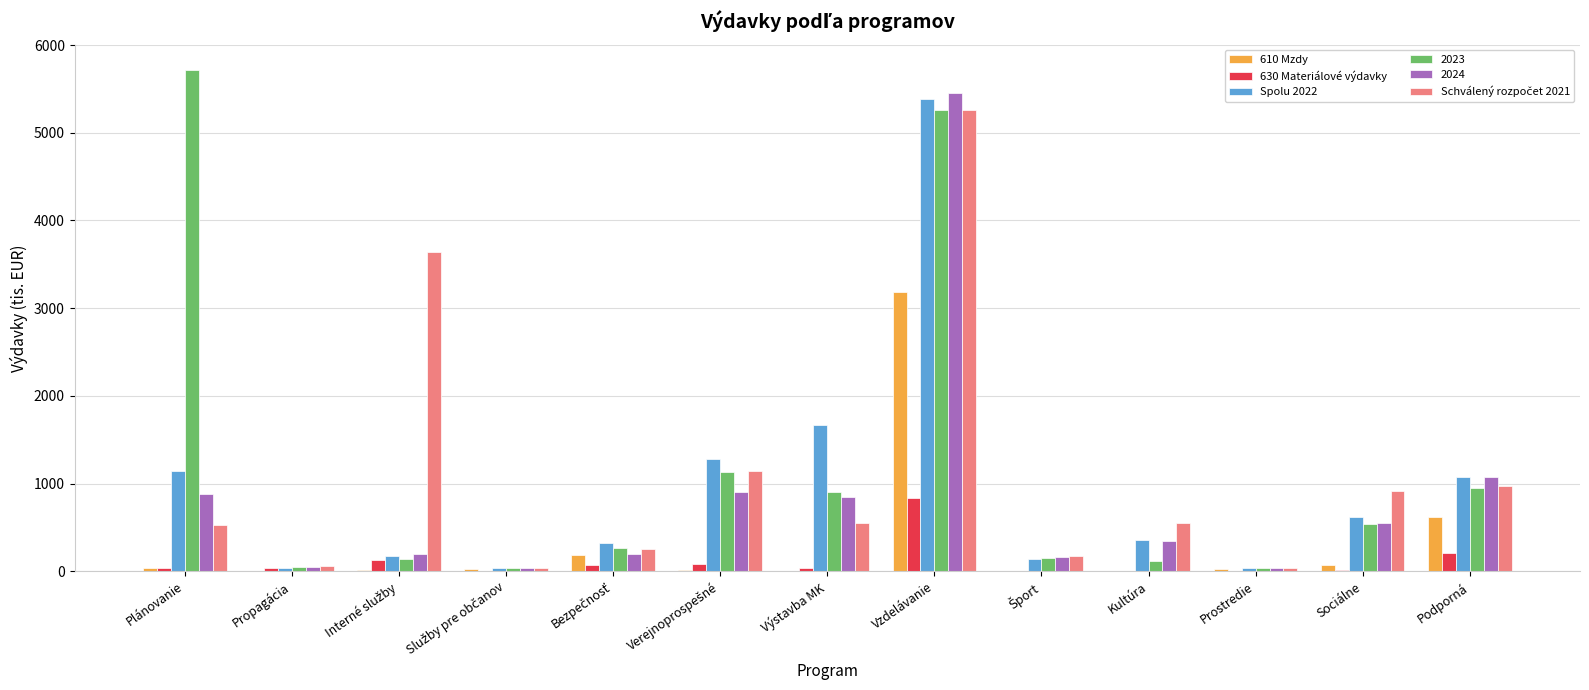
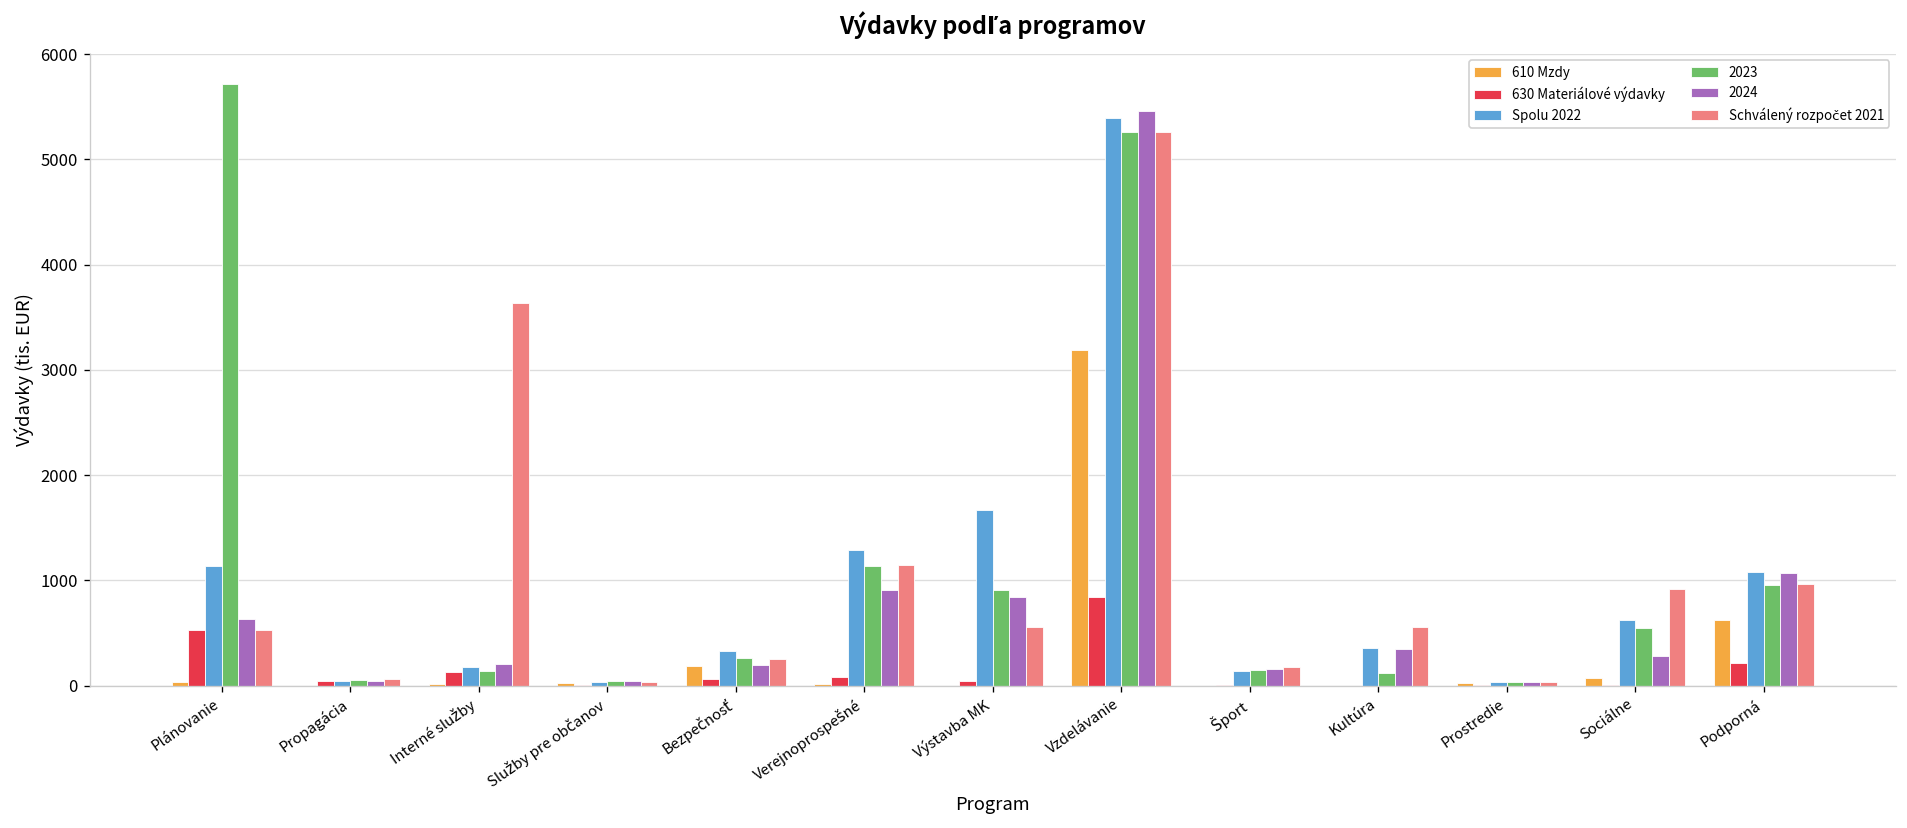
  {
    "610 Mzdy": {
      "Plánovanie": 0,
      "Propagácia": 0,
      "Bezpečnosť": 200,
      "Výstavba MK": 0,
      "Vzdelávanie": 3200,
      "Šport": 0,
      "Kultúra": 0,
      "Sociálne": 100,
      "Podporná": 600
    },
    "630 Materiálové výdavky": {
-     "Plánovanie": 0,
+     "Plánovanie": 500,
      "Propagácia": 0,
      "Interné služby": 100,
      "Bezpečnosť": 100,
      "Verejnoprospešné": 100,
      "Výstavba MK": 0,
      "Vzdelávanie": 800,
      "Kultúra": 0,
      "Podporná": 200
    },
    "Spolu 2022": {
      "Plánovanie": 1100,
      "Propagácia": 0,
      "Interné služby": 200,
      "Služby pre občanov": 0,
      "Bezpečnosť": 300,
      "Verejnoprospešné": 1300,
      "Výstavba MK": 1700,
      "Vzdelávanie": 5400,
      "Šport": 100,
      "Kultúra": 400,
      "Prostredie": 0,
      "Sociálne": 600,
      "Podporná": 1100
    },
    "2023": {
      "Plánovanie": 5700,
      "Propagácia": 0,
      "Interné služby": 100,
      "Služby pre občanov": 0,
      "Bezpečnosť": 300,
      "Verejnoprospešné": 1100,
      "Výstavba MK": 900,
      "Vzdelávanie": 5300,
      "Šport": 100,
      "Kultúra": 100,
      "Prostredie": 0,
      "Sociálne": 500,
      "Podporná": 1000
    },
    "2024": {
-     "Plánovanie": 900,
+     "Plánovanie": 600,
      "Propagácia": 0,
      "Interné služby": 200,
      "Služby pre občanov": 0,
      "Bezpečnosť": 200,
      "Verejnoprospešné": 900,
      "Výstavba MK": 800,
      "Vzdelávanie": 5500,
      "Šport": 200,
      "Kultúra": 300,
      "Prostredie": 0,
-     "Sociálne": 500,
+     "Sociálne": 300,
      "Podporná": 1100
    },
    "Schválený rozpočet 2021": {
      "Plánovanie": 500,
      "Propagácia": 100,
      "Interné služby": 3600,
      "Služby pre občanov": 0,
      "Bezpečnosť": 200,
      "Verejnoprospešné": 1100,
      "Výstavba MK": 600,
      "Vzdelávanie": 5300,
      "Šport": 200,
      "Kultúra": 600,
      "Prostredie": 0,
      "Sociálne": 900,
      "Podporná": 1000
    }
  }
